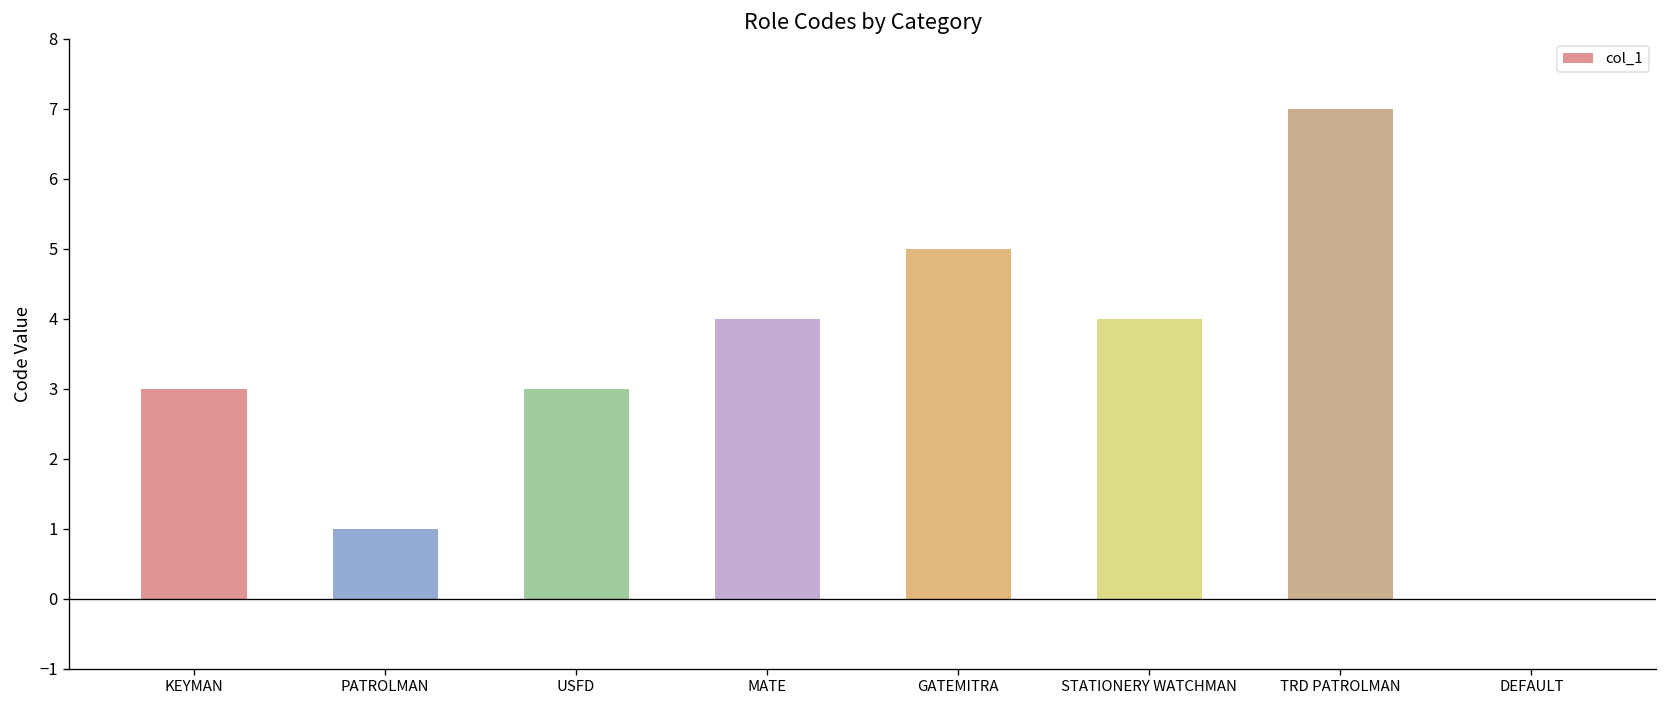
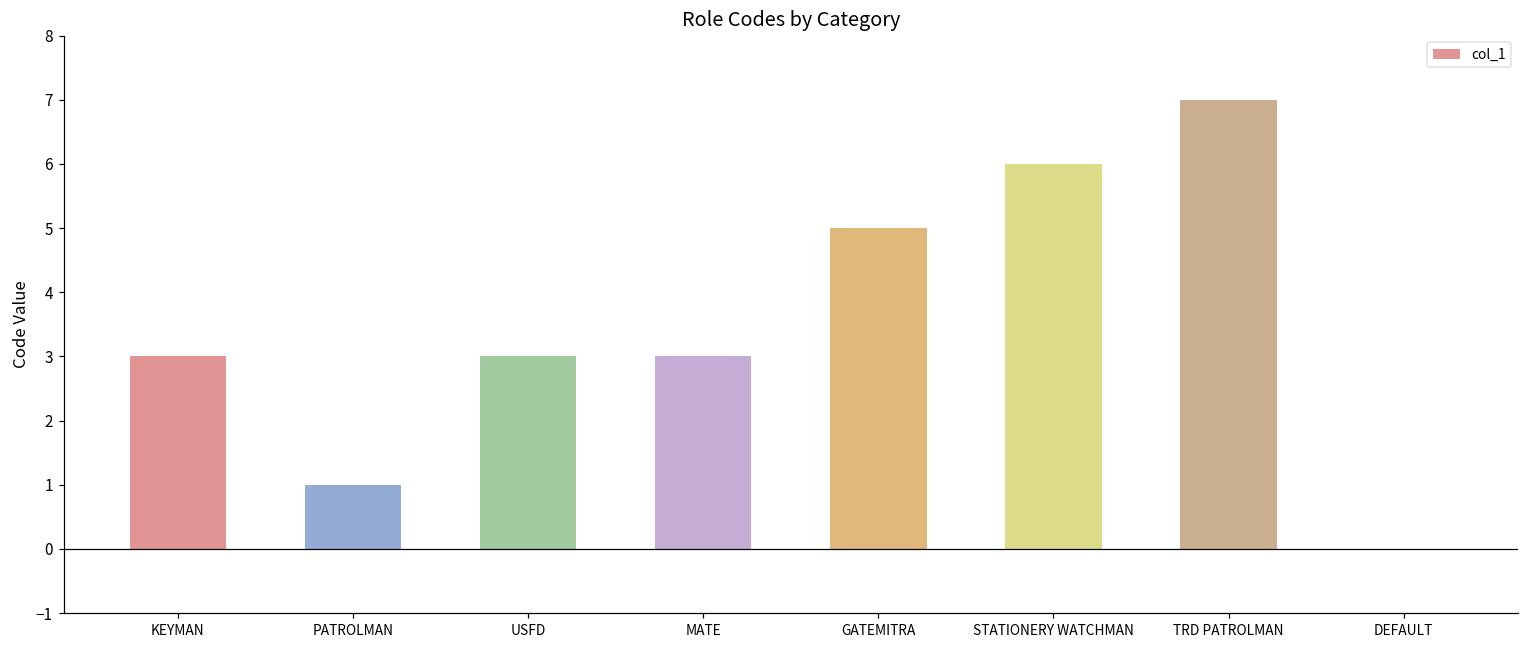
  {
    "KEYMAN": 3,
    "PATROLMAN": 1,
    "USFD": 3,
-   "MATE": 4,
+   "MATE": 3,
    "GATEMITRA": 5,
-   "STATIONERY WATCHMAN": 4,
+   "STATIONERY WATCHMAN": 6,
    "TRD PATROLMAN": 7,
    "DEFAULT": 0
  }
